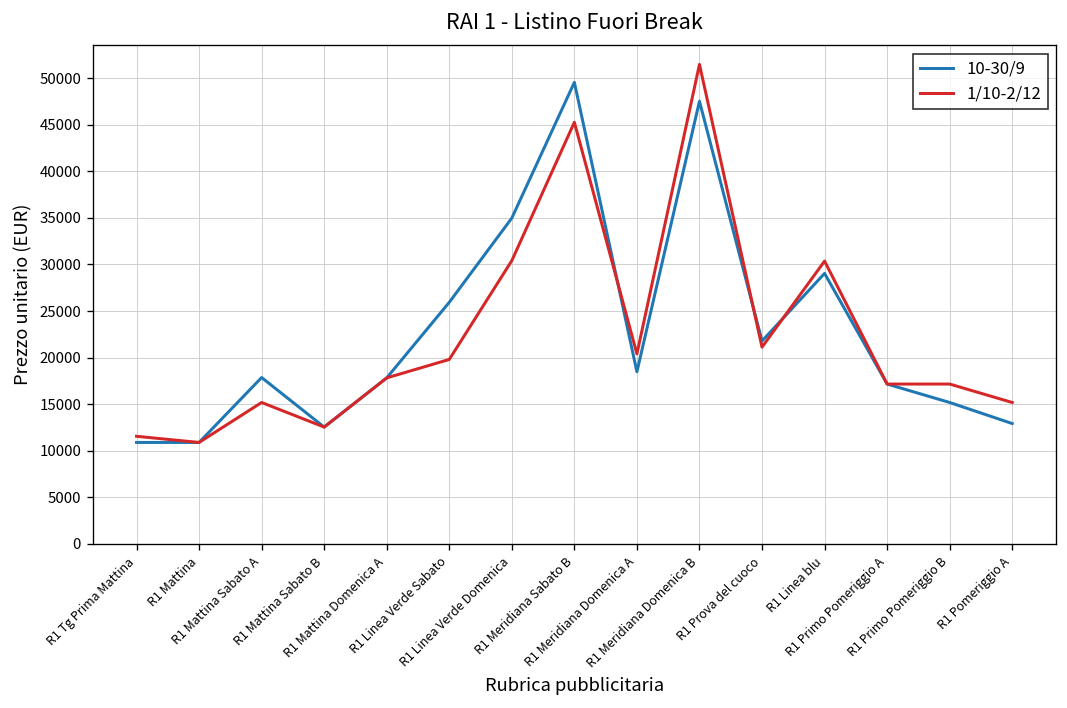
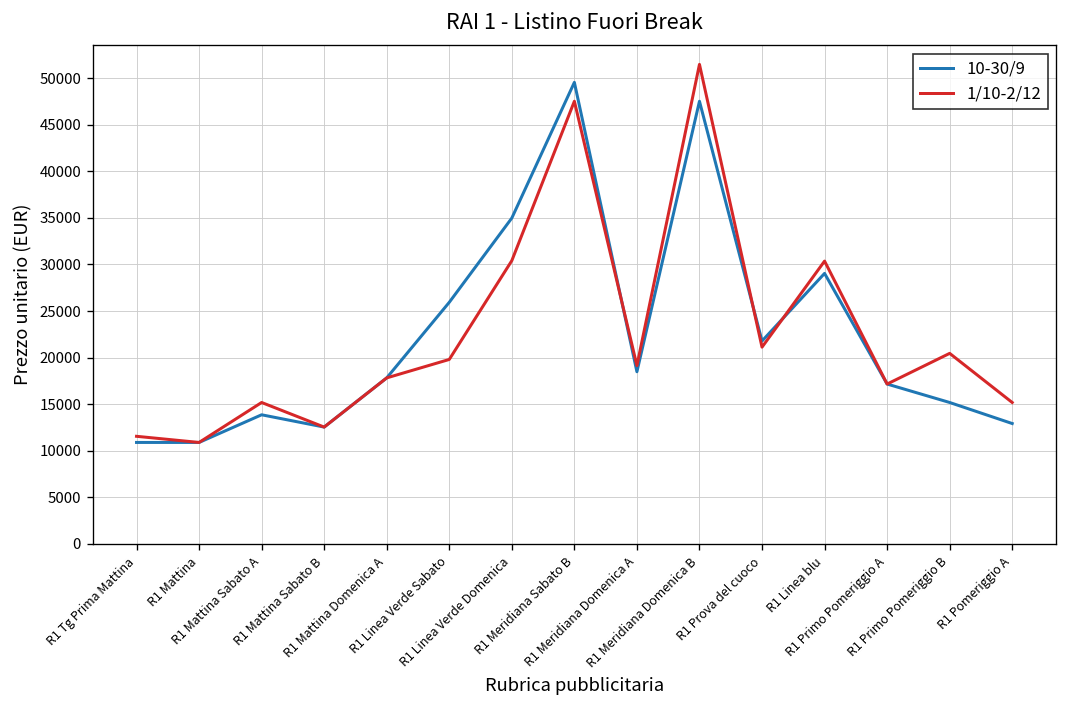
  {
    "10-30/9": {
      "R1 Tg Prima Mattina": 11000,
-     "R1 Mattina Sabato A": 18000,
+     "R1 Mattina Sabato A": 14000,
      "R1 Linea Verde Sabato": 26000,
      "R1 Linea Verde Domenica": 35000,
      "R1 Meridiana Sabato B": 50000,
      "R1 Meridiana Domenica A": 18000,
      "R1 Meridiana Domenica B": 48000,
      "R1 Prova del cuoco": 22000,
      "R1 Linea blu": 29000,
      "R1 Primo Pomeriggio B": 15000,
      "R1 Pomeriggio A": 13000
    },
    "1/10-2/12": {
      "R1 Tg Prima Mattina": 12000,
      "R1 Mattina Sabato A": 15000,
      "R1 Linea Verde Sabato": 20000,
      "R1 Linea Verde Domenica": 30000,
-     "R1 Meridiana Sabato B": 45000,
-     "R1 Meridiana Domenica A": 20000,
+     "R1 Meridiana Sabato B": 48000,
+     "R1 Meridiana Domenica A": 19000,
      "R1 Meridiana Domenica B": 51000,
      "R1 Prova del cuoco": 21000,
      "R1 Linea blu": 30000,
-     "R1 Primo Pomeriggio B": 17000,
+     "R1 Primo Pomeriggio B": 20000,
      "R1 Pomeriggio A": 15000
    }
  }
